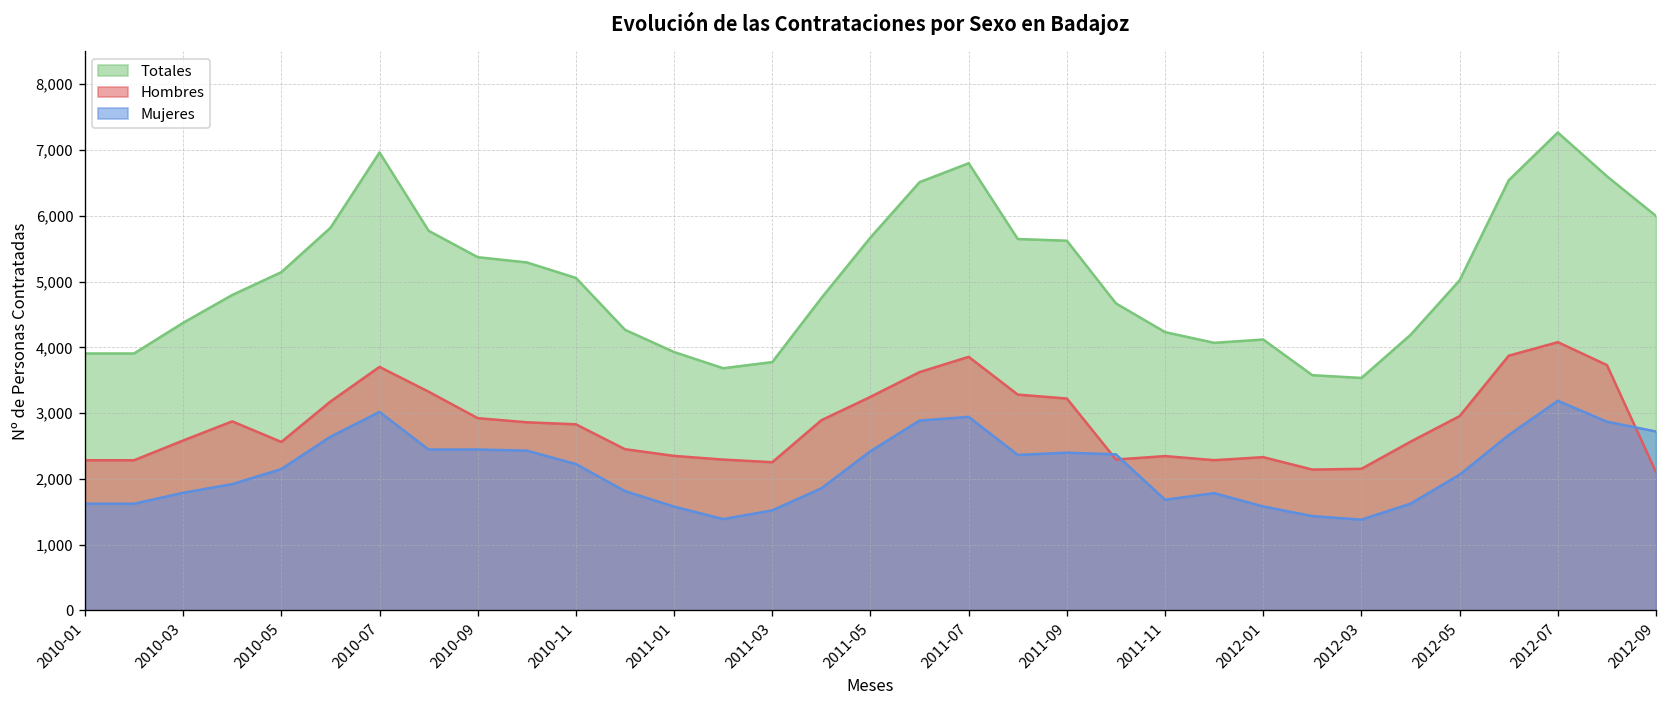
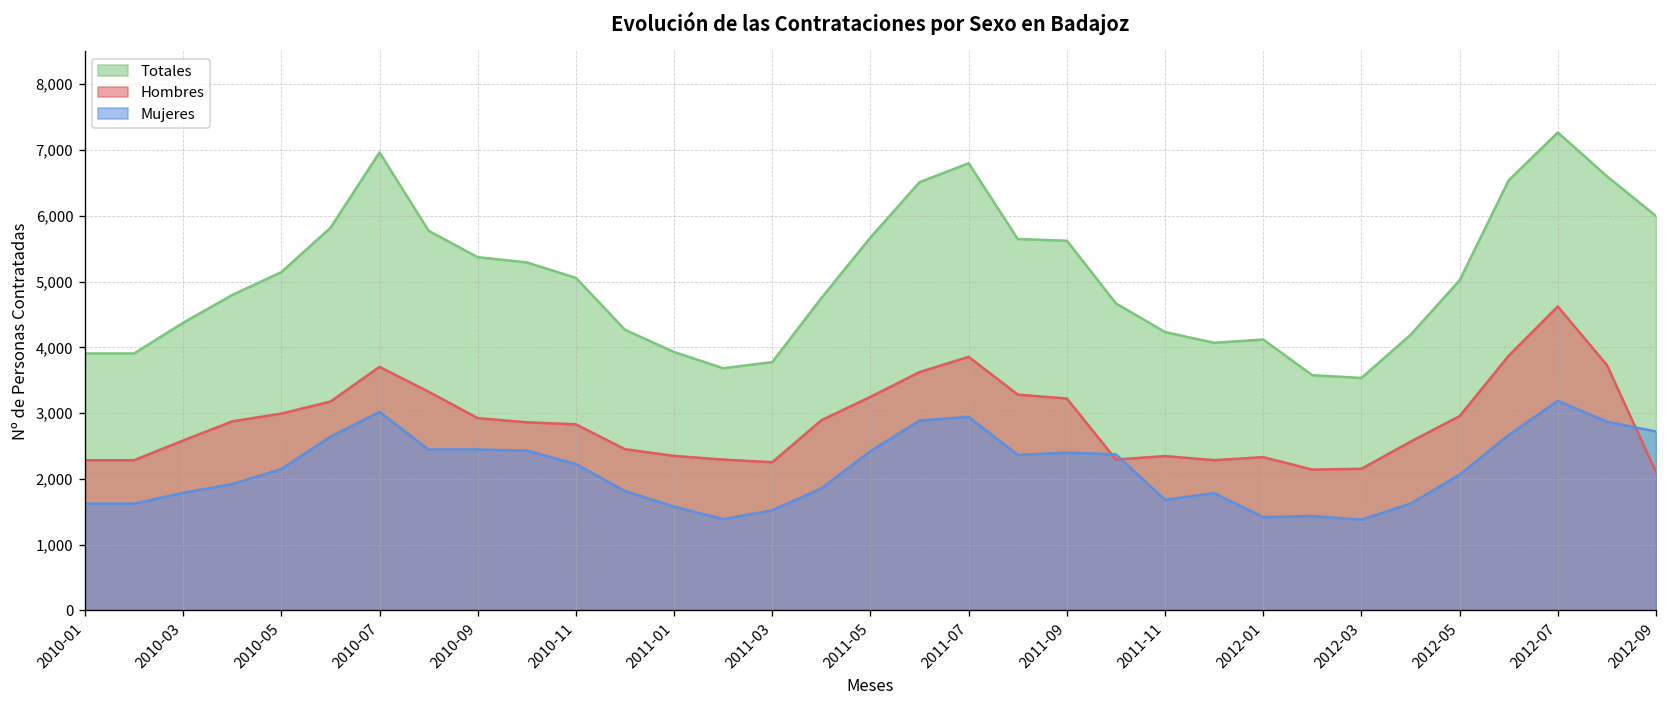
  {
    "Totales": {
      "2010-01": "3,900",
      "2010-03": "4,400",
      "2010-05": "5,100",
      "2010-07": "7,000",
      "2010-09": "5,400",
      "2010-11": "5,100",
      "2011-01": "3,900",
      "2011-03": "3,800",
      "2011-05": "5,700",
      "2011-07": "6,800",
      "2011-09": "5,600",
      "2011-11": "4,200",
      "2012-01": "4,100",
      "2012-03": "3,500",
      "2012-05": "5,000",
      "2012-07": "7,300",
      "2012-09": "6,000"
    },
    "Hombres": {
      "2010-01": "2,300",
      "2010-03": "2,600",
-     "2010-05": "2,600",
+     "2010-05": "3,000",
      "2010-07": "3,700",
      "2010-09": "2,900",
      "2010-11": "2,800",
      "2011-01": "2,400",
      "2011-03": "2,300",
      "2011-05": "3,200",
      "2011-07": "3,900",
      "2011-09": "3,200",
      "2011-11": "2,300",
      "2012-01": "2,300",
      "2012-03": "2,200",
      "2012-05": "3,000",
-     "2012-07": "4,100",
+     "2012-07": "4,600",
      "2012-09": "2,100"
    },
    "Mujeres": {
      "2010-01": "1,600",
      "2010-03": "1,800",
      "2010-05": "2,200",
      "2010-07": "3,000",
      "2010-09": "2,400",
      "2010-11": "2,200",
      "2011-01": "1,600",
      "2011-03": "1,500",
      "2011-05": "2,400",
      "2011-07": "2,900",
      "2011-09": "2,400",
      "2011-11": "1,700",
-     "2012-01": "1,600",
+     "2012-01": "1,400",
      "2012-03": "1,400",
      "2012-05": "2,100",
      "2012-07": "3,200",
      "2012-09": "2,700"
    }
  }
